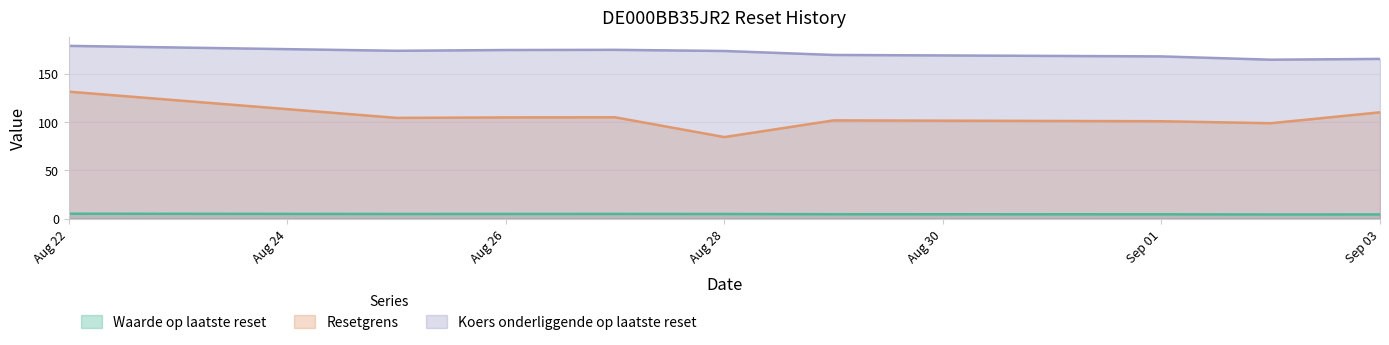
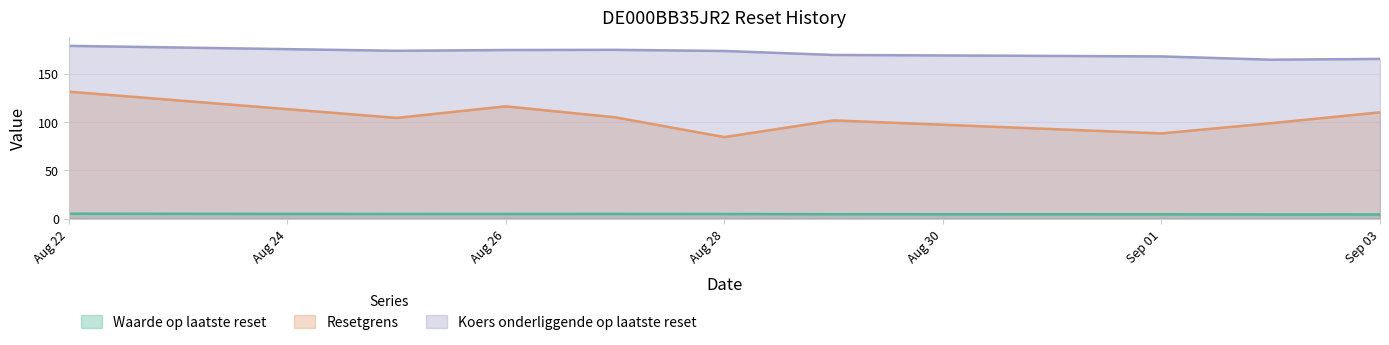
  {
    "Resetgrens": {
      "Aug 22": 130,
-     "Aug 26": 100,
+     "Aug 26": 120,
      "Aug 28": 80,
-     "Sep 01": 100,
+     "Sep 01": 90,
      "Sep 03": 110
    }
  }
